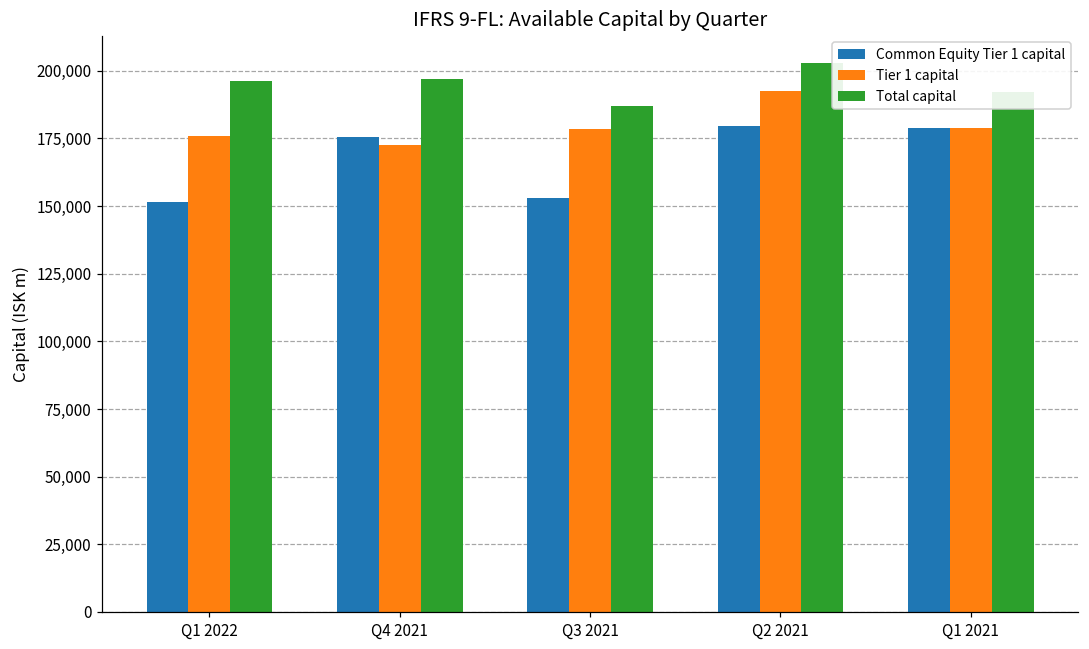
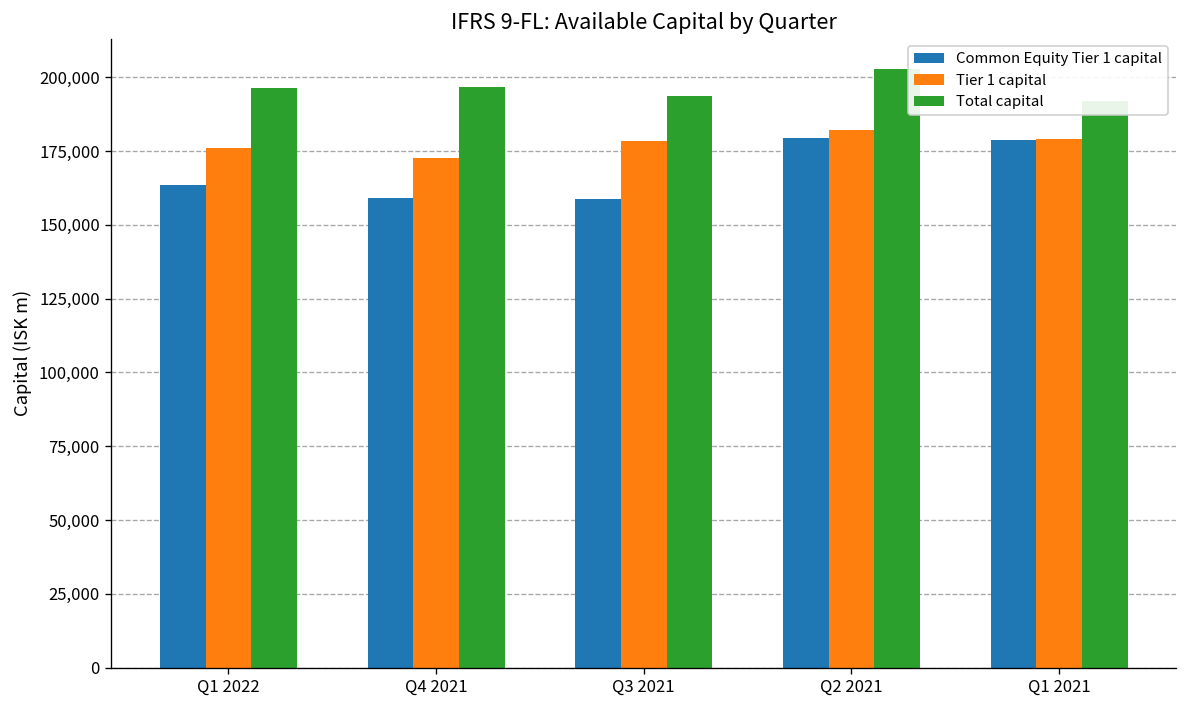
  {
    "Common Equity Tier 1 capital": {
-     "Q1 2022": "151,000",
-     "Q4 2021": "176,000",
-     "Q3 2021": "153,000",
+     "Q1 2022": "164,000",
+     "Q4 2021": "159,000",
+     "Q3 2021": "159,000",
      "Q2 2021": "179,000",
      "Q1 2021": "179,000"
    },
    "Tier 1 capital": {
      "Q1 2022": "176,000",
      "Q4 2021": "173,000",
      "Q3 2021": "178,000",
-     "Q2 2021": "193,000",
+     "Q2 2021": "182,000",
      "Q1 2021": "179,000"
    },
    "Total capital": {
      "Q1 2022": "196,000",
      "Q4 2021": "197,000",
-     "Q3 2021": "187,000",
+     "Q3 2021": "194,000",
      "Q2 2021": "203,000"
    }
  }
